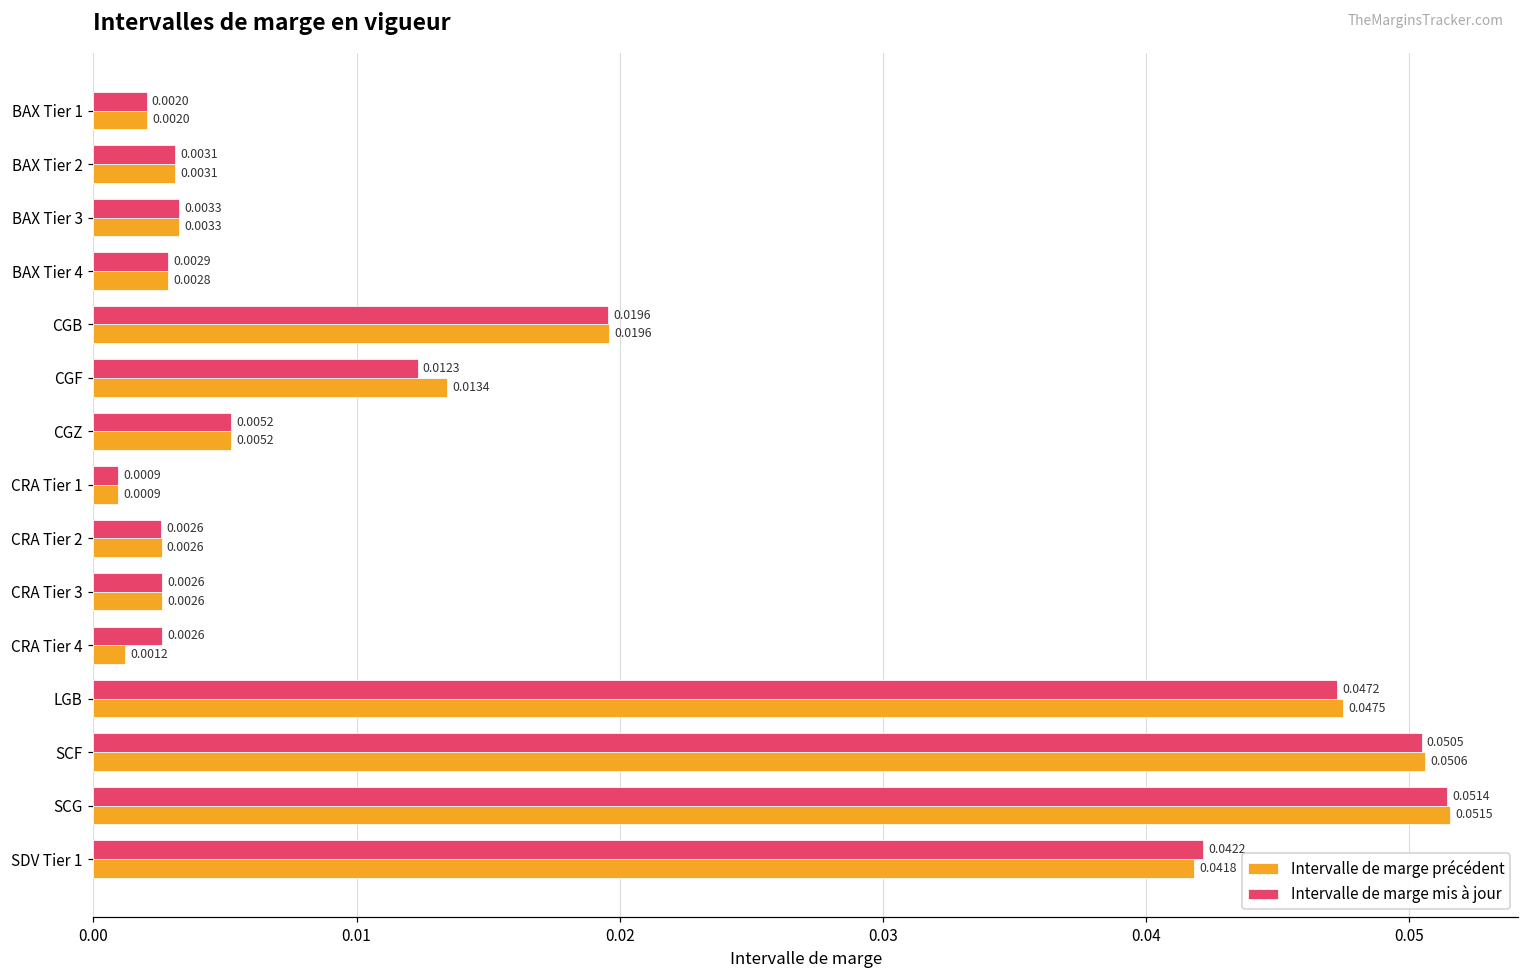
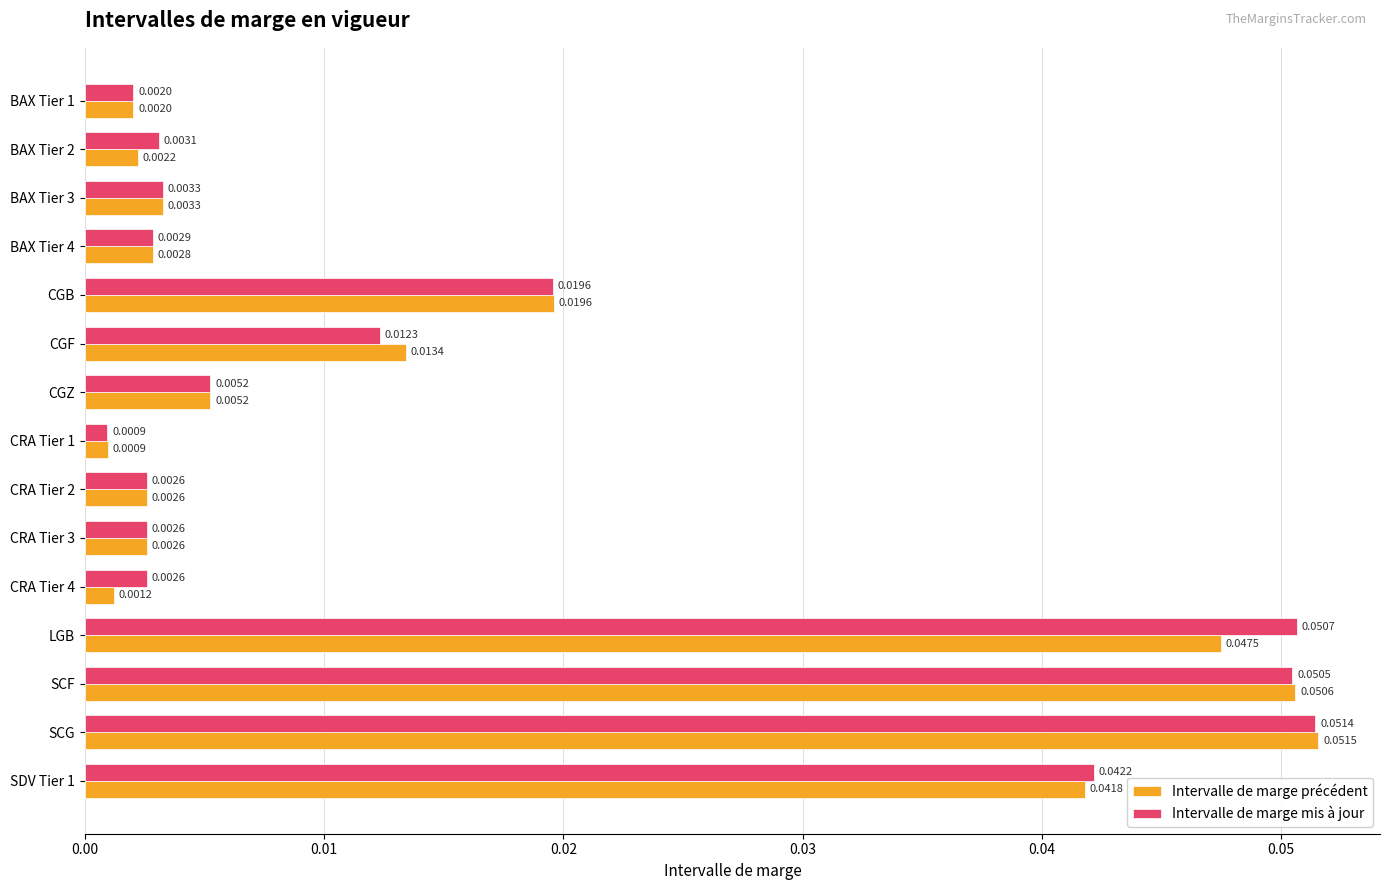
  {
    "Intervalle de marge précédent": {
      "BAX Tier 1": 0.0020,
-     "BAX Tier 2": 0.0031,
+     "BAX Tier 2": 0.0022,
      "BAX Tier 3": 0.0033,
      "BAX Tier 4": 0.0028,
      "CGB": 0.0196,
      "CGF": 0.0134,
      "CGZ": 0.0052,
      "CRA Tier 1": 0.0009,
      "CRA Tier 2": 0.0026,
      "CRA Tier 3": 0.0026,
      "CRA Tier 4": 0.0012,
      "LGB": 0.0475,
      "SCF": 0.0506,
      "SCG": 0.0515,
      "SDV Tier 1": 0.0418
    },
    "Intervalle de marge mis à jour": {
      "BAX Tier 1": 0.0020,
      "BAX Tier 2": 0.0031,
      "BAX Tier 3": 0.0033,
      "BAX Tier 4": 0.0029,
      "CGB": 0.0196,
      "CGF": 0.0123,
      "CGZ": 0.0052,
      "CRA Tier 1": 0.0009,
      "CRA Tier 2": 0.0026,
      "CRA Tier 3": 0.0026,
      "CRA Tier 4": 0.0026,
-     "LGB": 0.0472,
+     "LGB": 0.0507,
      "SCF": 0.0505,
      "SCG": 0.0514,
      "SDV Tier 1": 0.0422
    }
  }
